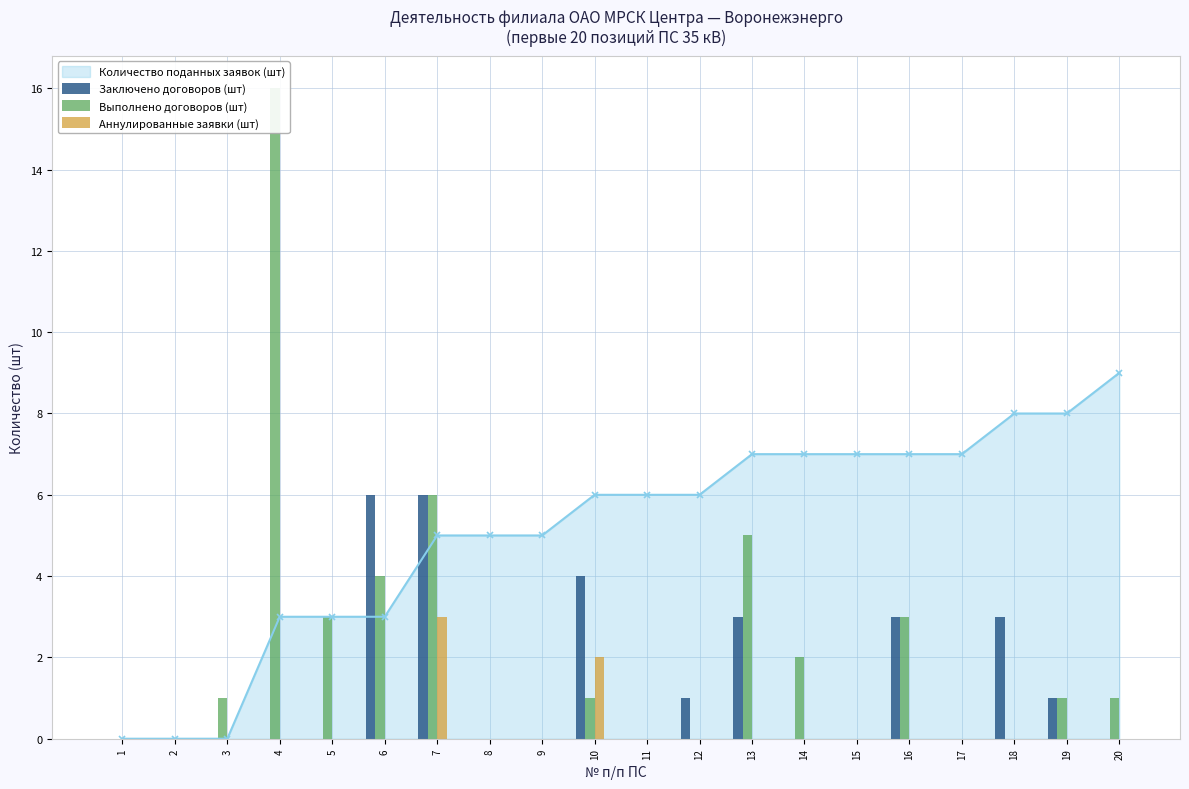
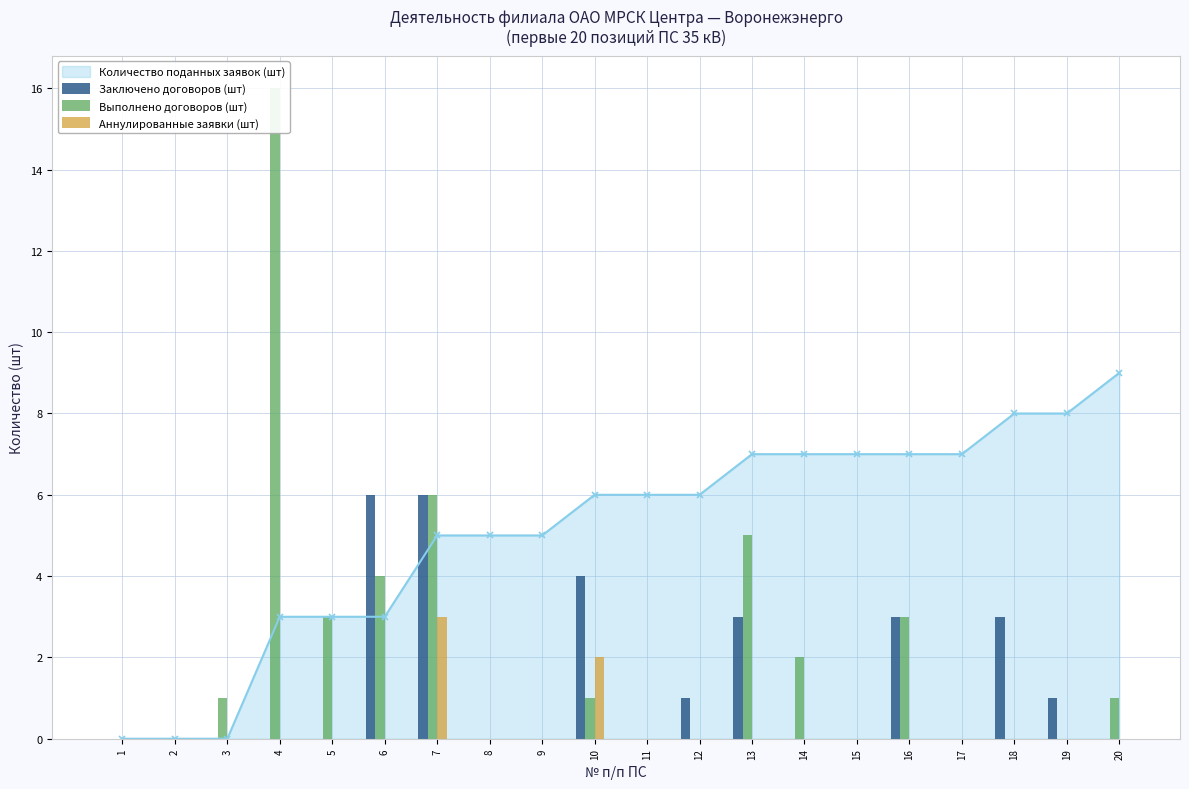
  {
    "Заключено договоров (шт)": {
      "1": 0,
      "2": 0,
      "3": 0,
      "4": 0,
      "5": 0,
      "6": 6,
      "7": 6,
      "8": 0,
      "9": 0,
      "10": 4,
      "11": 0,
      "12": 1,
      "13": 3,
      "14": 0,
      "15": 0,
      "16": 3,
      "17": 0,
      "18": 3,
      "19": 1,
      "20": 0
    },
    "Количество поданных заявок (шт)": {
      "1": 0,
      "2": 0,
      "3": 0,
      "4": 3,
      "5": 3,
      "6": 3,
      "7": 5,
      "8": 5,
      "9": 5,
      "10": 6,
      "11": 6,
      "12": 6,
      "13": 7,
      "14": 7,
      "15": 7,
      "16": 7,
      "17": 7,
      "18": 8,
      "19": 8,
      "20": 9
    },
    "Выполнено договоров (шт)": {
      "1": 0,
      "2": 0,
      "3": 1,
      "5": 3,
      "6": 4,
      "7": 6,
      "8": 0,
      "9": 0,
      "10": 1,
      "11": 0,
      "12": 0,
      "13": 5,
      "14": 2,
      "15": 0,
      "16": 3,
      "17": 0,
      "18": 0,
-     "19": 1,
+     "19": 0,
      "20": 1
    },
    "Аннулированные заявки (шт)": {
      "1": 0,
      "2": 0,
      "3": 0,
      "4": 0,
      "5": 0,
      "6": 0,
      "7": 3,
      "8": 0,
      "9": 0,
      "10": 2,
      "11": 0,
      "12": 0,
      "13": 0,
      "14": 0,
      "15": 0,
      "16": 0,
      "17": 0,
      "18": 0,
      "19": 0,
      "20": 0
    }
  }
